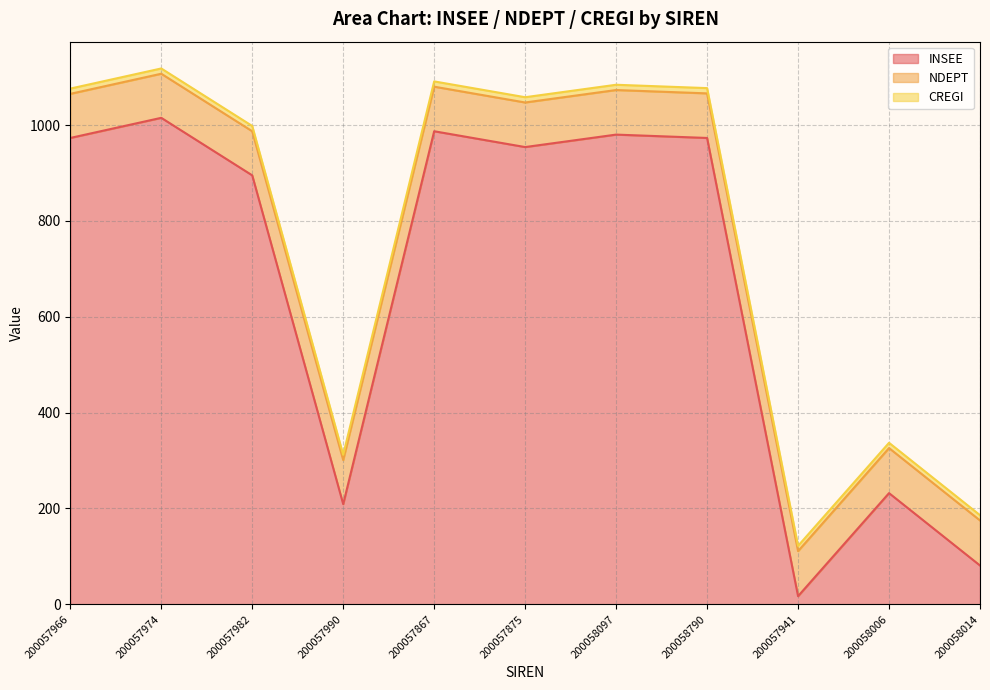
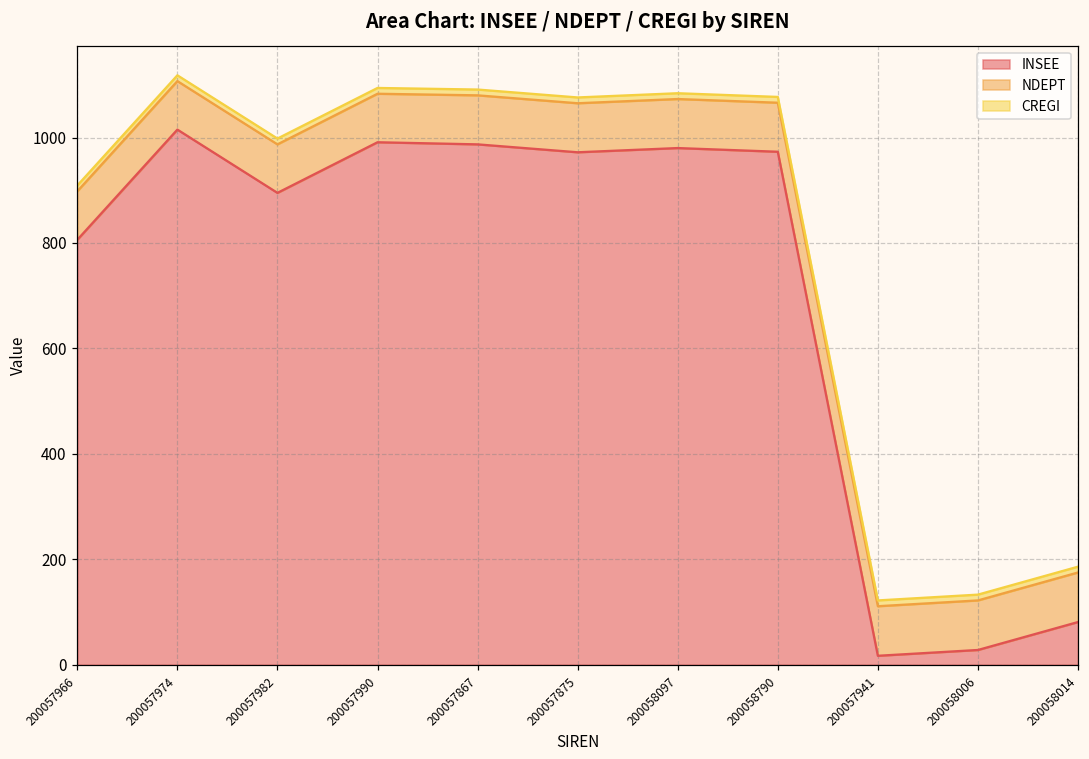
  {
    "INSEE": {
-     "200057966": 970,
+     "200057966": 810,
      "200057974": 1020,
      "200057982": 900,
-     "200057990": 210,
+     "200057990": 990,
      "200057867": 990,
-     "200057875": 950,
+     "200057875": 970,
      "200058097": 980,
      "200058790": 970,
      "200057941": 20,
-     "200058006": 230,
+     "200058006": 30,
      "200058014": 80
    }
  }
